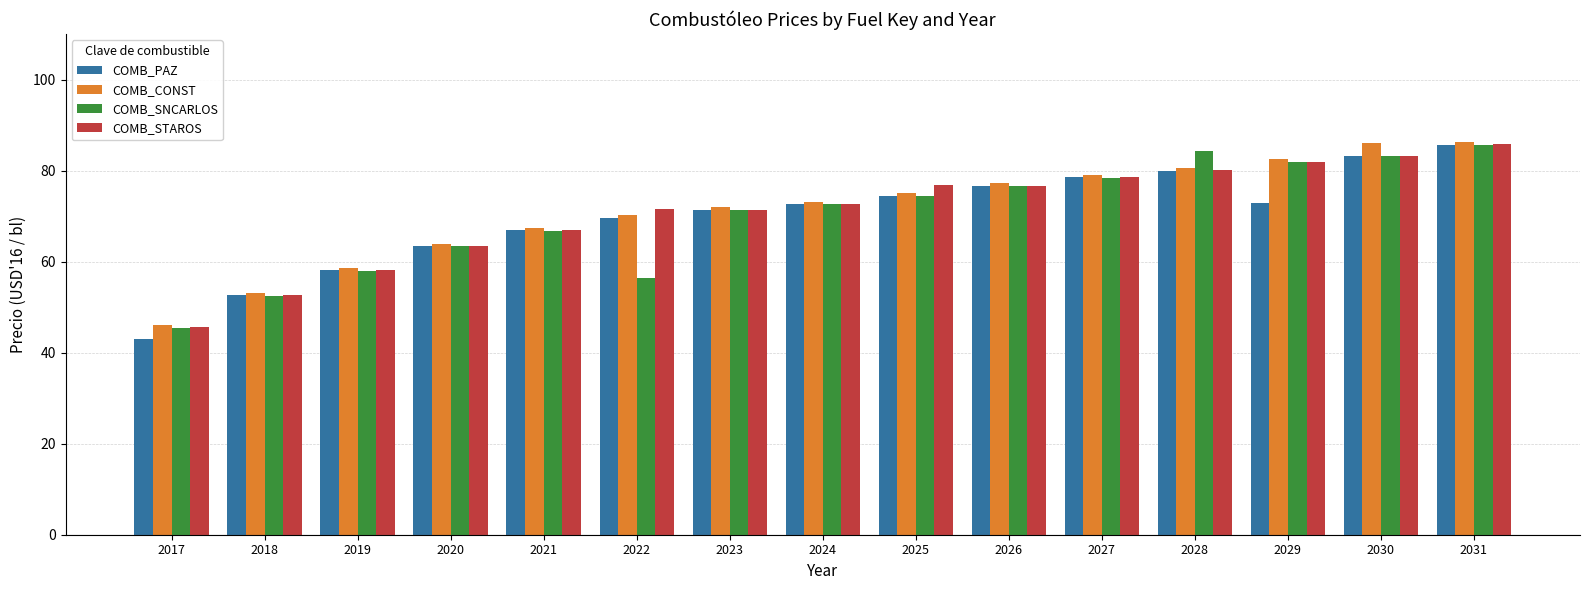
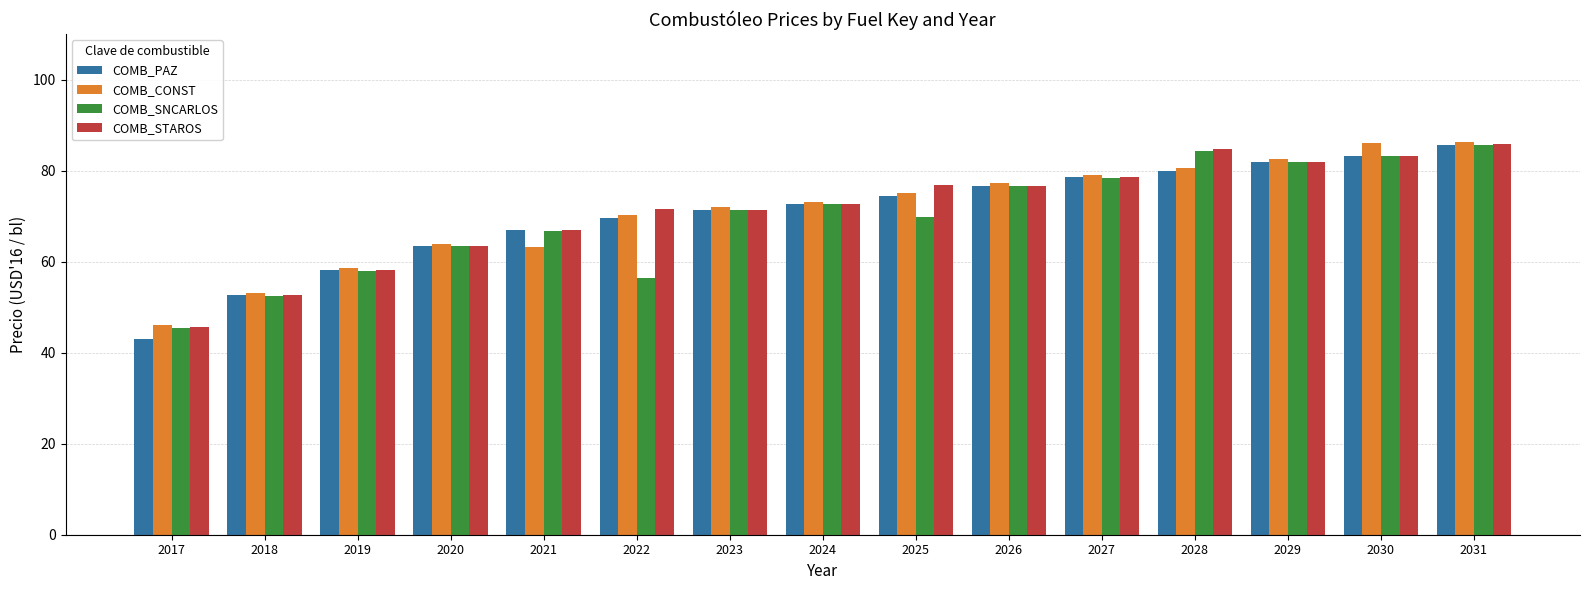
  {
    "COMB_PAZ": {
      "2017": 43,
      "2018": 53,
      "2019": 58,
      "2020": 63,
      "2021": 67,
      "2022": 70,
      "2023": 71,
      "2024": 73,
      "2025": 74,
      "2026": 77,
      "2027": 78,
      "2028": 80,
-     "2029": 73,
+     "2029": 82,
      "2030": 83,
      "2031": 86
    },
    "COMB_CONST": {
      "2017": 46,
      "2018": 53,
      "2019": 59,
      "2020": 64,
-     "2021": 67,
+     "2021": 63,
      "2022": 70,
      "2023": 72,
      "2024": 73,
      "2025": 75,
      "2026": 77,
      "2027": 79,
      "2028": 81,
      "2029": 82,
      "2030": 86,
      "2031": 86
    },
    "COMB_SNCARLOS": {
      "2017": 45,
      "2018": 53,
      "2019": 58,
      "2020": 63,
      "2021": 67,
      "2022": 56,
      "2023": 71,
      "2024": 73,
-     "2025": 74,
+     "2025": 70,
      "2026": 77,
      "2027": 78,
      "2028": 84,
      "2029": 82,
      "2030": 83,
      "2031": 86
    },
    "COMB_STAROS": {
      "2017": 46,
      "2018": 53,
      "2019": 58,
      "2020": 63,
      "2021": 67,
      "2022": 72,
      "2023": 71,
      "2024": 73,
      "2025": 77,
      "2026": 77,
      "2027": 79,
-     "2028": 80,
+     "2028": 85,
      "2029": 82,
      "2030": 83,
      "2031": 86
    }
  }
